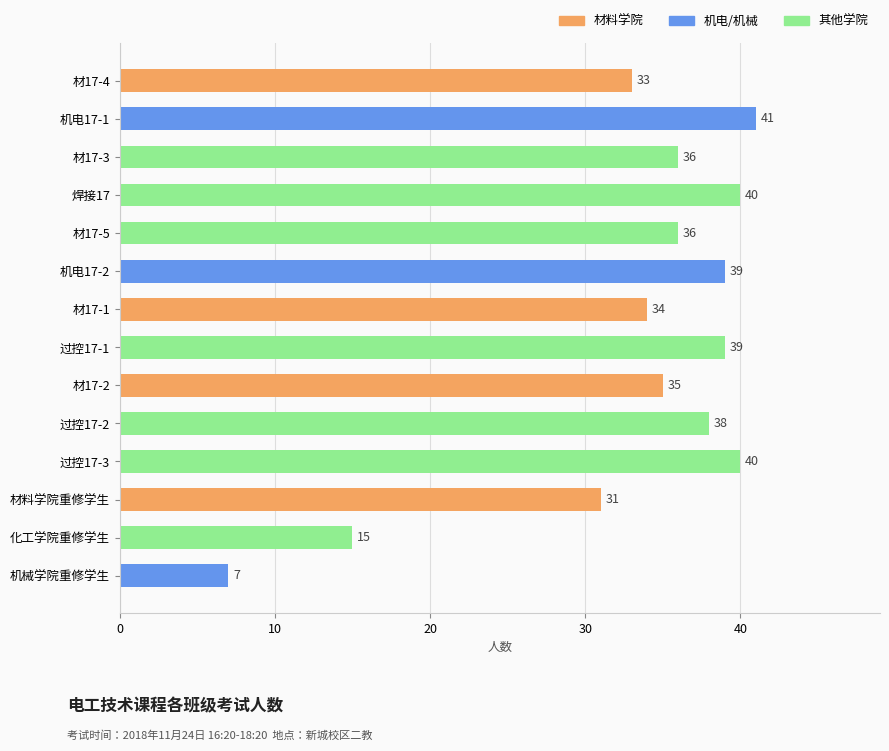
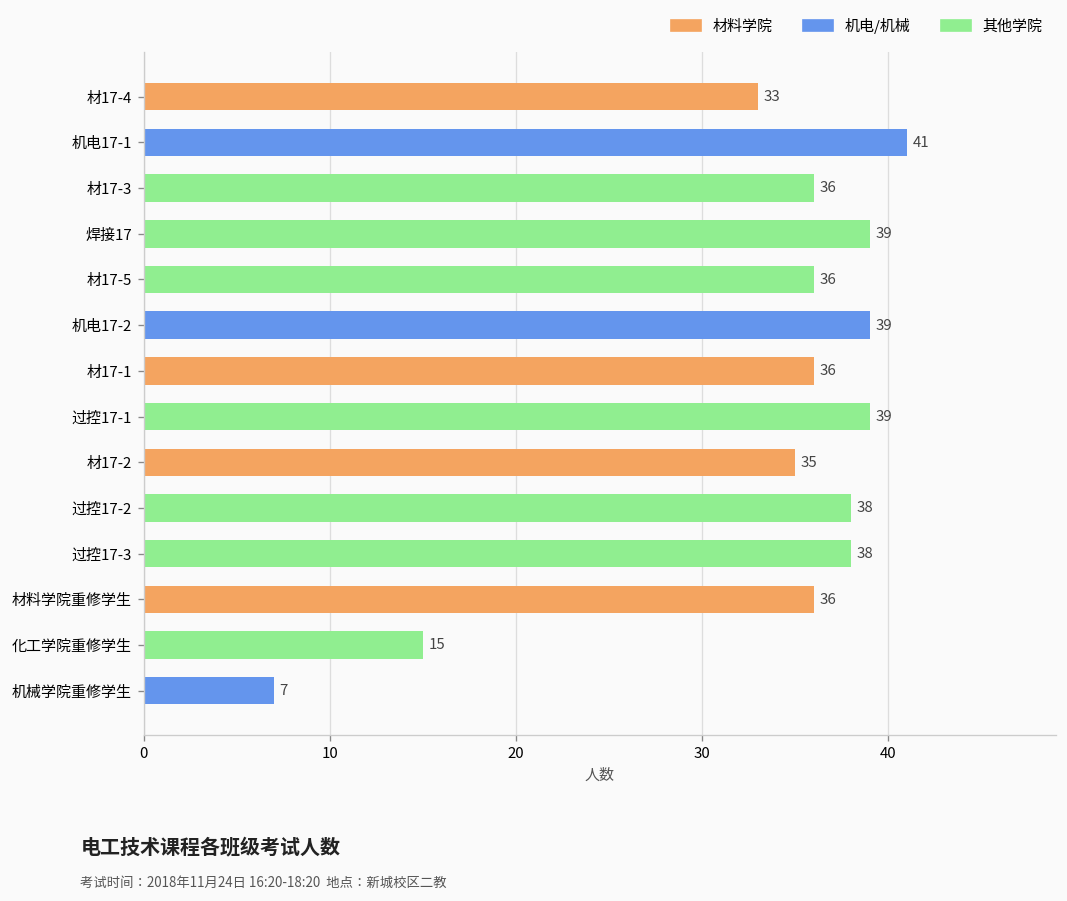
  {
    "材17-4": 33,
    "机电17-1": 41,
    "材17-3": 36,
-   "焊接17": 40,
+   "焊接17": 39,
    "材17-5": 36,
    "机电17-2": 39,
-   "材17-1": 34,
+   "材17-1": 36,
    "过控17-1": 39,
    "材17-2": 35,
    "过控17-2": 38,
-   "过控17-3": 40,
-   "材料学院重修学生": 31,
+   "过控17-3": 38,
+   "材料学院重修学生": 36,
    "化工学院重修学生": 15,
    "机械学院重修学生": 7
  }
